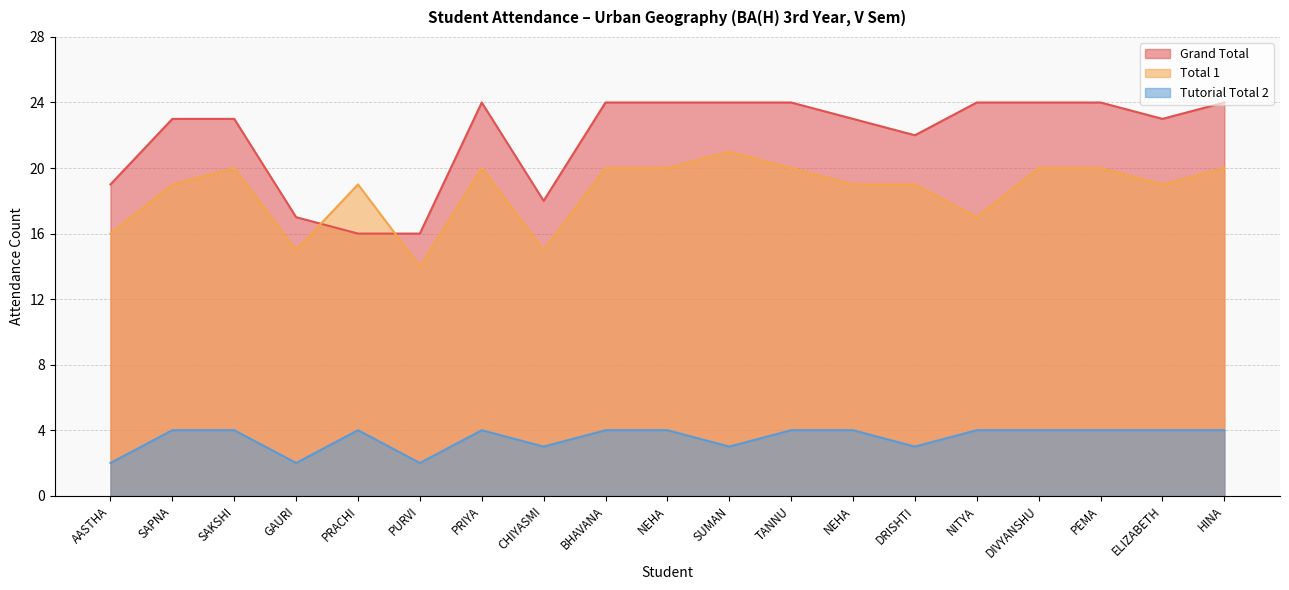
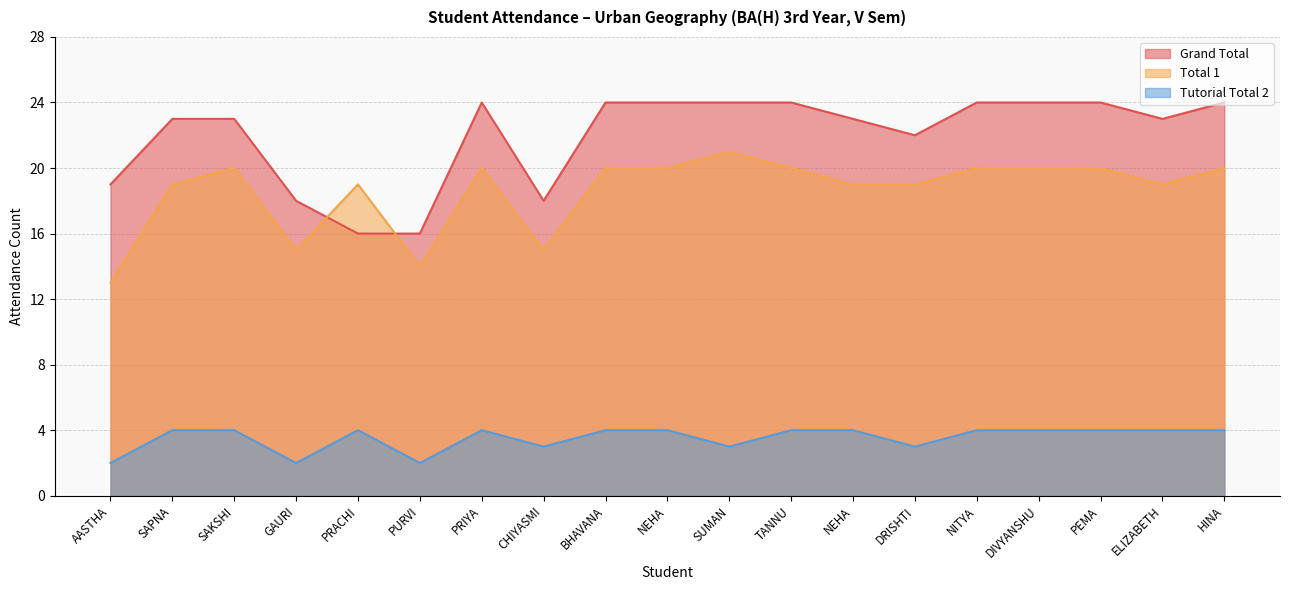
  {
    "Grand Total": {
      "AASTHA": 19,
      "SAPNA": 23,
      "SAKSHI": 23,
-     "GAURI": 17,
+     "GAURI": 18,
      "PRACHI": 16,
      "PURVI": 16,
      "PRIYA": 24,
      "CHIYASMI": 18,
      "BHAVANA": 24,
      "SUMAN": 24,
      "TANNU": 24,
      "DRISHTI": 22,
      "NITYA": 24,
      "DIVYANSHU": 24,
      "PEMA": 24,
      "ELIZABETH": 23
    },
    "Total 1": {
-     "AASTHA": 16,
+     "AASTHA": 13,
      "SAPNA": 19,
      "SAKSHI": 20,
      "GAURI": 15,
      "PRACHI": 19,
      "PURVI": 14,
      "PRIYA": 20,
      "CHIYASMI": 15,
      "BHAVANA": 20,
      "SUMAN": 21,
      "TANNU": 20,
      "DRISHTI": 19,
-     "NITYA": 17,
+     "NITYA": 20,
      "DIVYANSHU": 20,
      "PEMA": 20,
      "ELIZABETH": 19,
      "HINA": 20
    },
    "Tutorial Total 2": {
      "AASTHA": 2,
      "SAPNA": 4,
      "SAKSHI": 4,
      "GAURI": 2,
      "PRACHI": 4,
      "PURVI": 2,
      "PRIYA": 4,
      "CHIYASMI": 3,
      "BHAVANA": 4,
      "SUMAN": 3,
      "TANNU": 4,
      "DRISHTI": 3,
      "NITYA": 4,
      "DIVYANSHU": 4,
      "PEMA": 4,
      "ELIZABETH": 4,
      "HINA": 4
    }
  }
